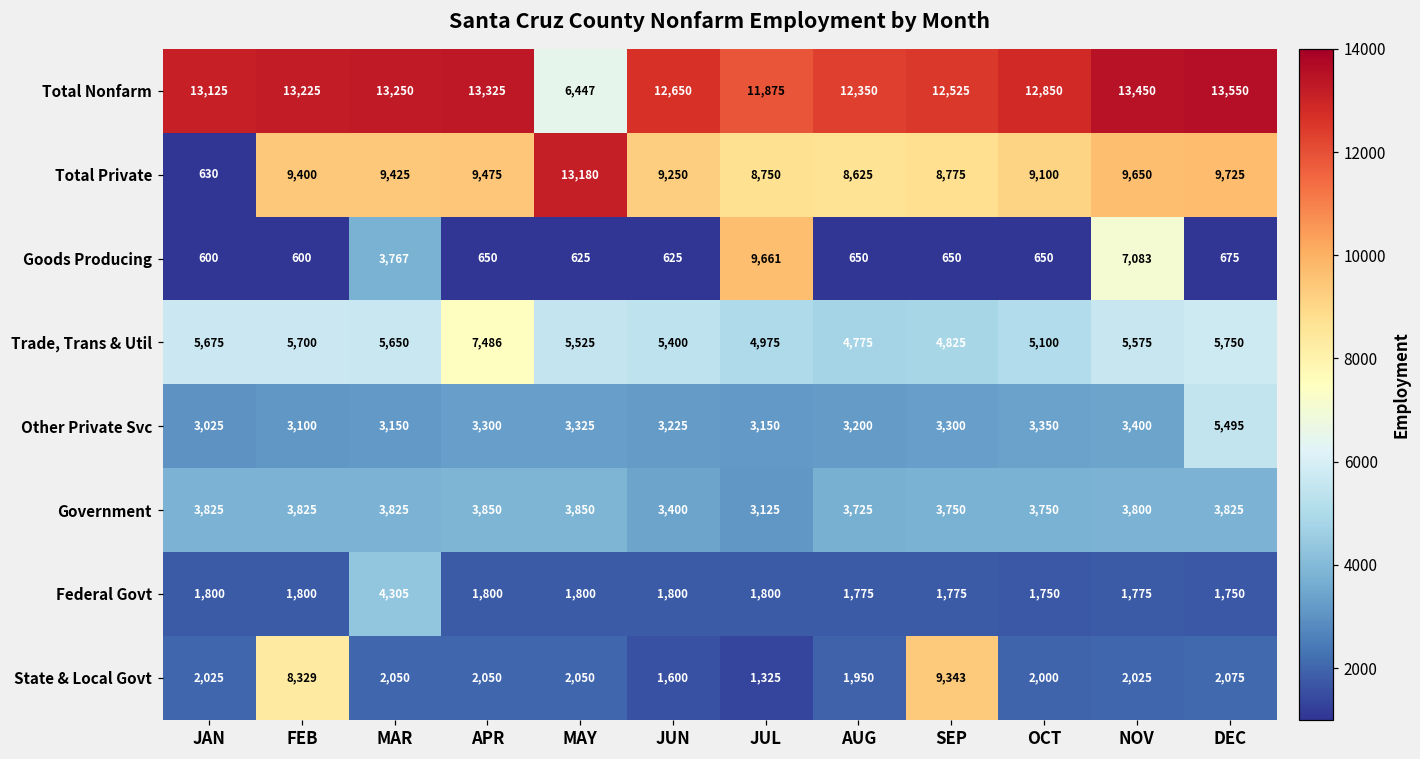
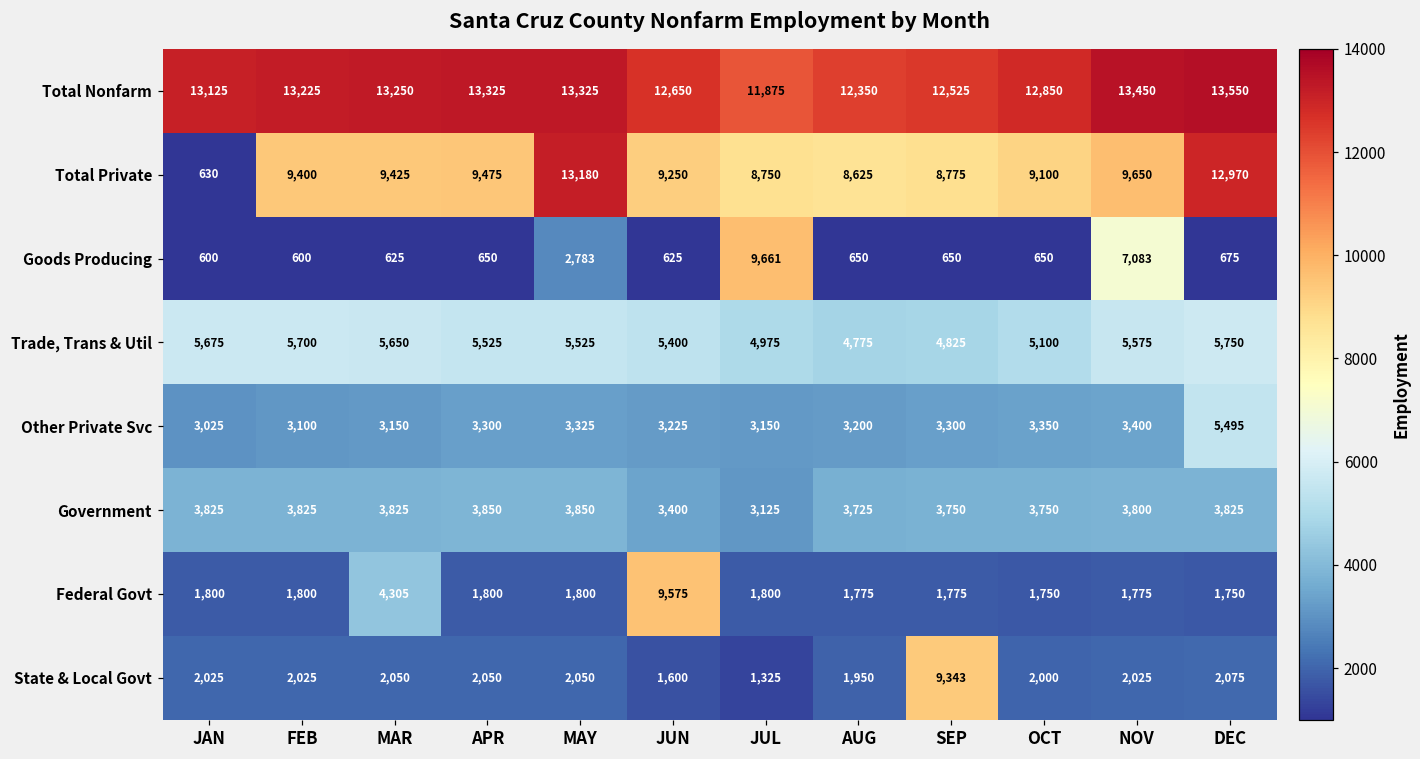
  {
    "Total Nonfarm": {
      "JAN": "13,125",
      "FEB": "13,225",
      "MAR": "13,250",
      "APR": "13,325",
-     "MAY": "6,447",
+     "MAY": "13,325",
      "JUN": "12,650",
      "JUL": "11,875",
      "AUG": "12,350",
      "SEP": "12,525",
      "OCT": "12,850",
      "NOV": "13,450",
      "DEC": "13,550"
    },
    "Total Private": {
      "JAN": "630",
      "FEB": "9,400",
      "MAR": "9,425",
      "APR": "9,475",
      "MAY": "13,180",
      "JUN": "9,250",
      "JUL": "8,750",
      "AUG": "8,625",
      "SEP": "8,775",
      "OCT": "9,100",
      "NOV": "9,650",
-     "DEC": "9,725"
+     "DEC": "12,970"
    },
    "Goods Producing": {
      "JAN": "600",
      "FEB": "600",
-     "MAR": "3,767",
+     "MAR": "625",
      "APR": "650",
-     "MAY": "625",
+     "MAY": "2,783",
      "JUN": "625",
      "JUL": "9,661",
      "AUG": "650",
      "SEP": "650",
      "OCT": "650",
      "NOV": "7,083",
      "DEC": "675"
    },
    "Trade, Trans & Util": {
      "JAN": "5,675",
      "FEB": "5,700",
      "MAR": "5,650",
-     "APR": "7,486",
+     "APR": "5,525",
      "MAY": "5,525",
      "JUN": "5,400",
      "JUL": "4,975",
      "AUG": "4,775",
      "SEP": "4,825",
      "OCT": "5,100",
      "NOV": "5,575",
      "DEC": "5,750"
    },
    "Other Private Svc": {
      "JAN": "3,025",
      "FEB": "3,100",
      "MAR": "3,150",
      "APR": "3,300",
      "MAY": "3,325",
      "JUN": "3,225",
      "JUL": "3,150",
      "AUG": "3,200",
      "SEP": "3,300",
      "OCT": "3,350",
      "NOV": "3,400",
      "DEC": "5,495"
    },
    "Government": {
      "JAN": "3,825",
      "FEB": "3,825",
      "MAR": "3,825",
      "APR": "3,850",
      "MAY": "3,850",
      "JUN": "3,400",
      "JUL": "3,125",
      "AUG": "3,725",
      "SEP": "3,750",
      "OCT": "3,750",
      "NOV": "3,800",
      "DEC": "3,825"
    },
    "Federal Govt": {
      "JAN": "1,800",
      "FEB": "1,800",
      "MAR": "4,305",
      "APR": "1,800",
      "MAY": "1,800",
-     "JUN": "1,800",
+     "JUN": "9,575",
      "JUL": "1,800",
      "AUG": "1,775",
      "SEP": "1,775",
      "OCT": "1,750",
      "NOV": "1,775",
      "DEC": "1,750"
    },
    "State & Local Govt": {
      "JAN": "2,025",
-     "FEB": "8,329",
+     "FEB": "2,025",
      "MAR": "2,050",
      "APR": "2,050",
      "MAY": "2,050",
      "JUN": "1,600",
      "JUL": "1,325",
      "AUG": "1,950",
      "SEP": "9,343",
      "OCT": "2,000",
      "NOV": "2,025",
      "DEC": "2,075"
    }
  }
